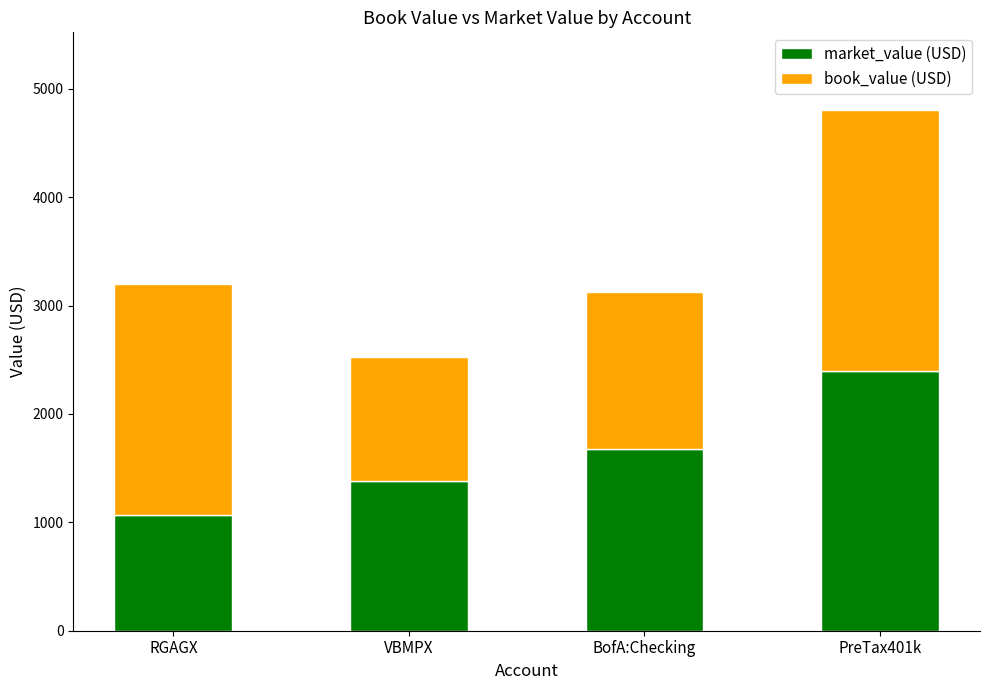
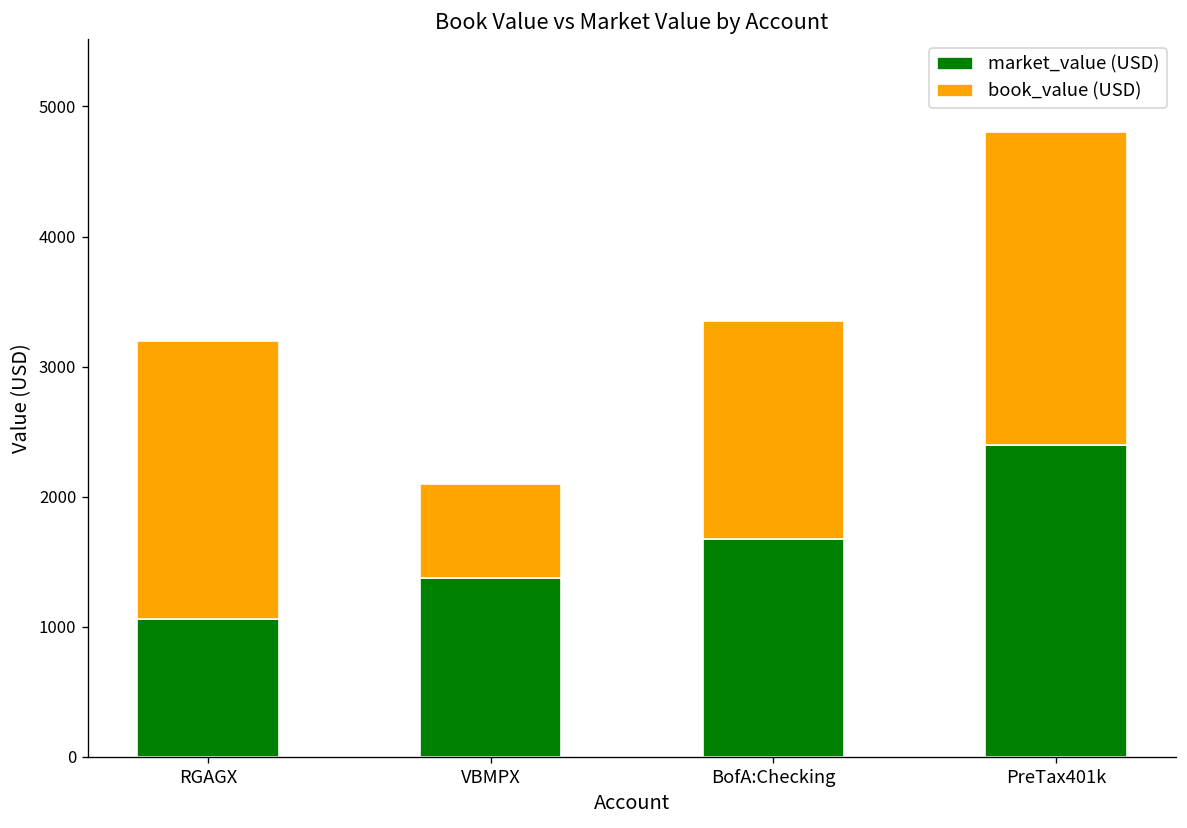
  {
    "market_value (USD)": {
      "RGAGX": 1060,
      "VBMPX": 1380,
      "BofA:Checking": 1680,
      "PreTax401k": 2400
    },
    "book_value (USD)": {
      "RGAGX": 2130,
-     "VBMPX": 1150,
-     "BofA:Checking": 1450,
+     "VBMPX": 720,
+     "BofA:Checking": 1680,
      "PreTax401k": 2400
    }
  }
